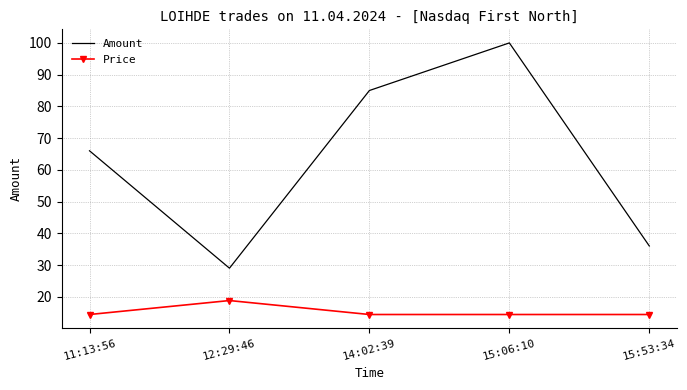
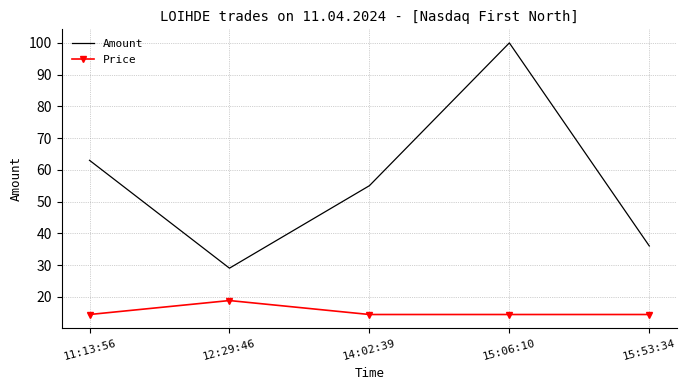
  {
    "Amount": {
-     "11:13:56": 66,
+     "11:13:56": 63,
      "12:29:46": 29,
-     "14:02:39": 85,
+     "14:02:39": 55,
      "15:06:10": 100,
      "15:53:34": 36
    },
    "Price": {
      "11:13:56": 14,
      "12:29:46": 19,
      "14:02:39": 14,
      "15:06:10": 14,
      "15:53:34": 14
    }
  }
